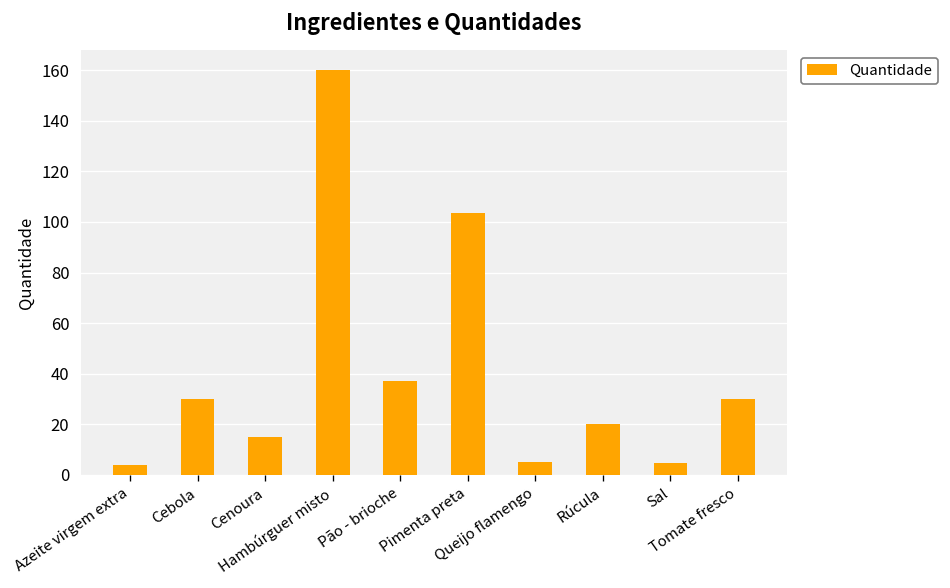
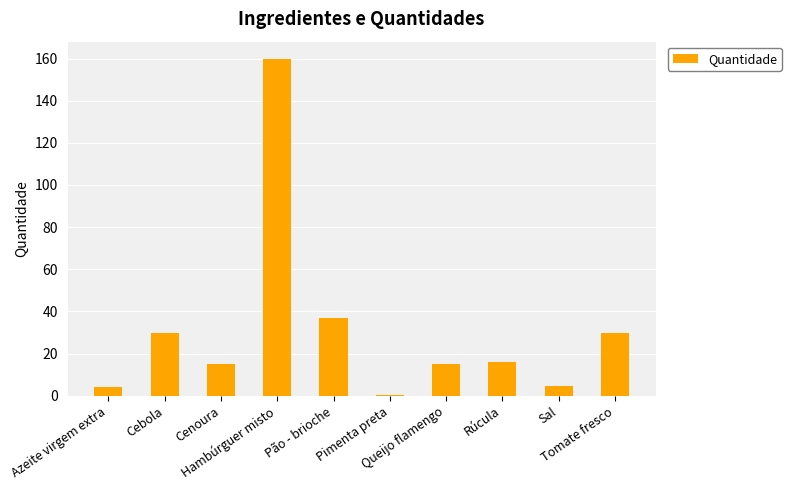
  {
    "Azeite virgem extra": 4,
    "Cebola": 30,
    "Cenoura": 15,
    "Hambúrguer misto": 160,
    "Pão - brioche": 37,
-   "Pimenta preta": 104,
-   "Queijo flamengo": 5,
-   "Rúcula": 20,
+   "Pimenta preta": 0,
+   "Queijo flamengo": 15,
+   "Rúcula": 16,
    "Sal": 5,
    "Tomate fresco": 30
  }
